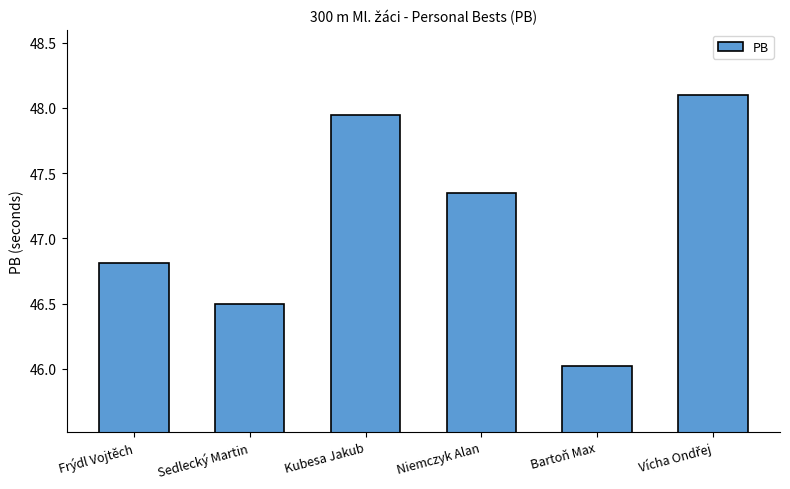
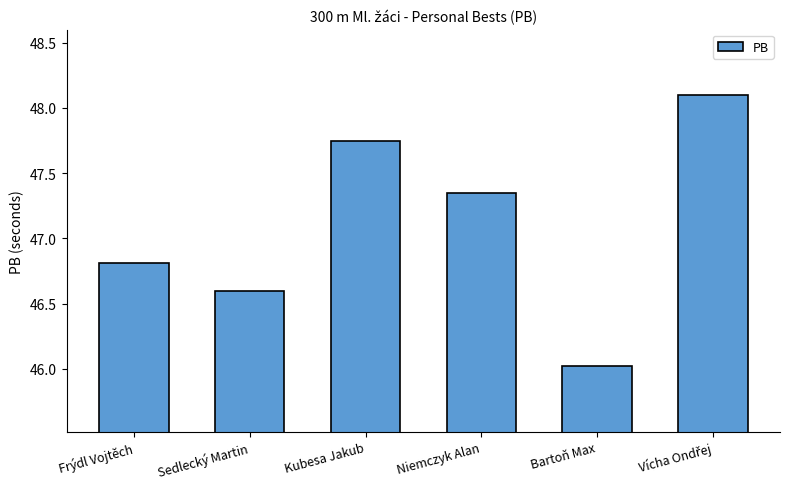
  {
    "Frýdl Vojtěch": 46.81,
-   "Sedlecký Martin": 46.5,
-   "Kubesa Jakub": 47.95,
+   "Sedlecký Martin": 46.6,
+   "Kubesa Jakub": 47.75,
    "Niemczyk Alan": 47.35,
    "Bartoň Max": 46.02,
    "Vícha Ondřej": 48.10
  }
